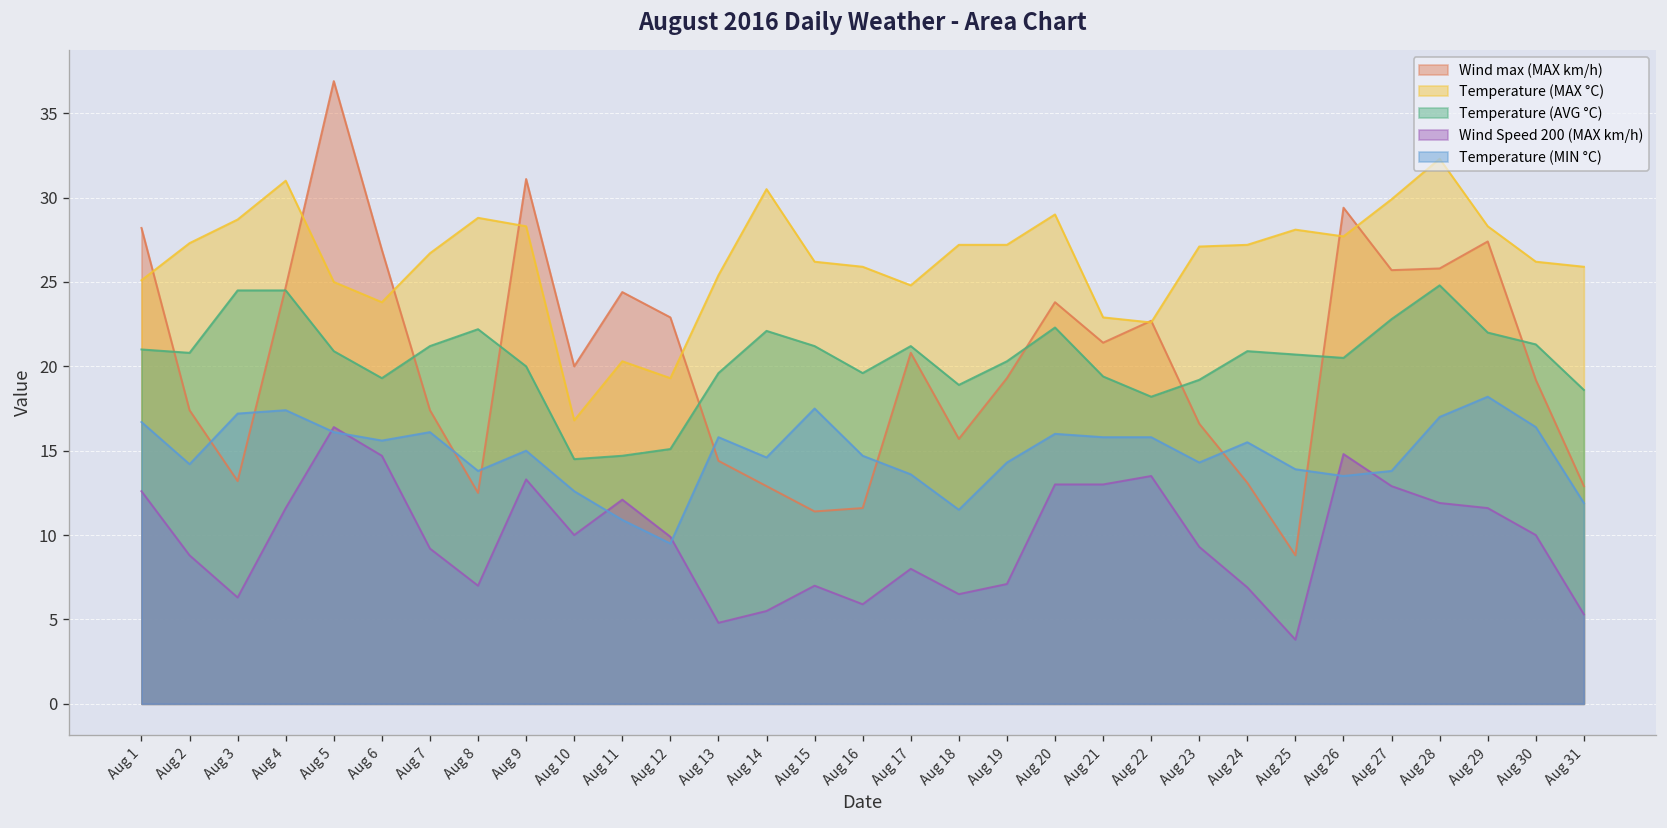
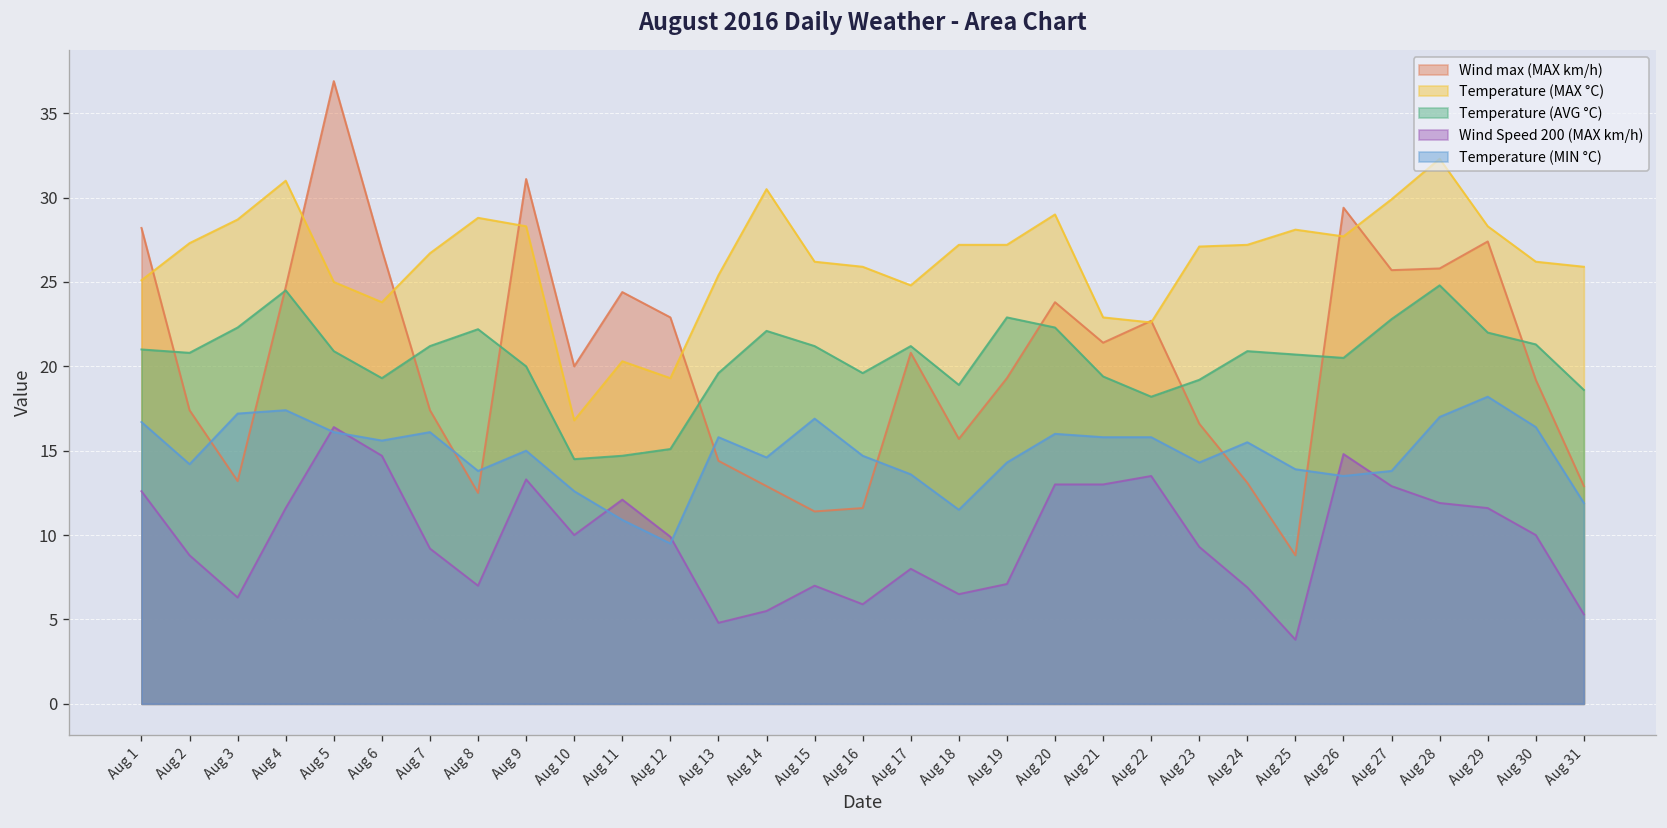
  {
    "Temperature (AVG °C)": {
      "Aug 1": 21.0,
      "Aug 2": 20.8,
-     "Aug 3": 24.5,
+     "Aug 3": 22.3,
      "Aug 4": 24.5,
      "Aug 5": 20.9,
      "Aug 6": 19.3,
      "Aug 7": 21.2,
      "Aug 8": 22.2,
      "Aug 9": 20.0,
      "Aug 10": 14.5,
      "Aug 11": 14.7,
      "Aug 12": 15.1,
      "Aug 13": 19.6,
      "Aug 14": 22.1,
      "Aug 15": 21.2,
      "Aug 16": 19.6,
      "Aug 17": 21.2,
      "Aug 18": 18.9,
-     "Aug 19": 20.3,
+     "Aug 19": 22.9,
      "Aug 20": 22.3,
      "Aug 21": 19.4,
      "Aug 22": 18.2,
      "Aug 23": 19.2,
      "Aug 24": 20.9,
      "Aug 25": 20.7,
      "Aug 26": 20.5,
      "Aug 27": 22.8,
      "Aug 28": 24.8,
      "Aug 29": 22.0,
      "Aug 30": 21.3,
      "Aug 31": 18.6
    },
    "Wind Speed 200 (MAX km/h)": {
      "Aug 1": 12.6,
      "Aug 2": 8.8,
      "Aug 3": 6.3,
      "Aug 4": 11.6,
      "Aug 5": 16.4,
      "Aug 6": 14.7,
      "Aug 7": 9.2,
      "Aug 8": 7.0,
      "Aug 9": 13.3,
      "Aug 10": 10.0,
      "Aug 11": 12.1,
      "Aug 12": 9.9,
      "Aug 13": 4.8,
      "Aug 14": 5.5,
      "Aug 15": 7.0,
      "Aug 16": 5.9,
      "Aug 17": 8.0,
      "Aug 18": 6.5,
      "Aug 19": 7.1,
      "Aug 20": 13.0,
      "Aug 21": 13.0,
      "Aug 22": 13.5,
      "Aug 23": 9.3,
      "Aug 24": 6.9,
      "Aug 25": 3.8,
      "Aug 26": 14.8,
      "Aug 27": 12.9,
      "Aug 28": 11.9,
      "Aug 29": 11.6,
      "Aug 30": 10.0,
      "Aug 31": 5.3
    },
    "Temperature (MIN °C)": {
      "Aug 1": 16.7,
      "Aug 2": 14.2,
      "Aug 3": 17.2,
      "Aug 4": 17.4,
      "Aug 5": 16.1,
      "Aug 6": 15.6,
      "Aug 7": 16.1,
      "Aug 8": 13.8,
      "Aug 9": 15.0,
      "Aug 10": 12.6,
      "Aug 11": 10.9,
      "Aug 12": 9.5,
      "Aug 13": 15.8,
      "Aug 14": 14.6,
-     "Aug 15": 17.5,
+     "Aug 15": 16.9,
      "Aug 16": 14.7,
      "Aug 17": 13.6,
      "Aug 18": 11.5,
      "Aug 19": 14.3,
      "Aug 20": 16.0,
      "Aug 21": 15.8,
      "Aug 22": 15.8,
      "Aug 23": 14.3,
      "Aug 24": 15.5,
      "Aug 25": 13.9,
      "Aug 26": 13.5,
      "Aug 27": 13.8,
      "Aug 28": 17.0,
      "Aug 29": 18.2,
      "Aug 30": 16.4,
      "Aug 31": 11.9
    }
  }
